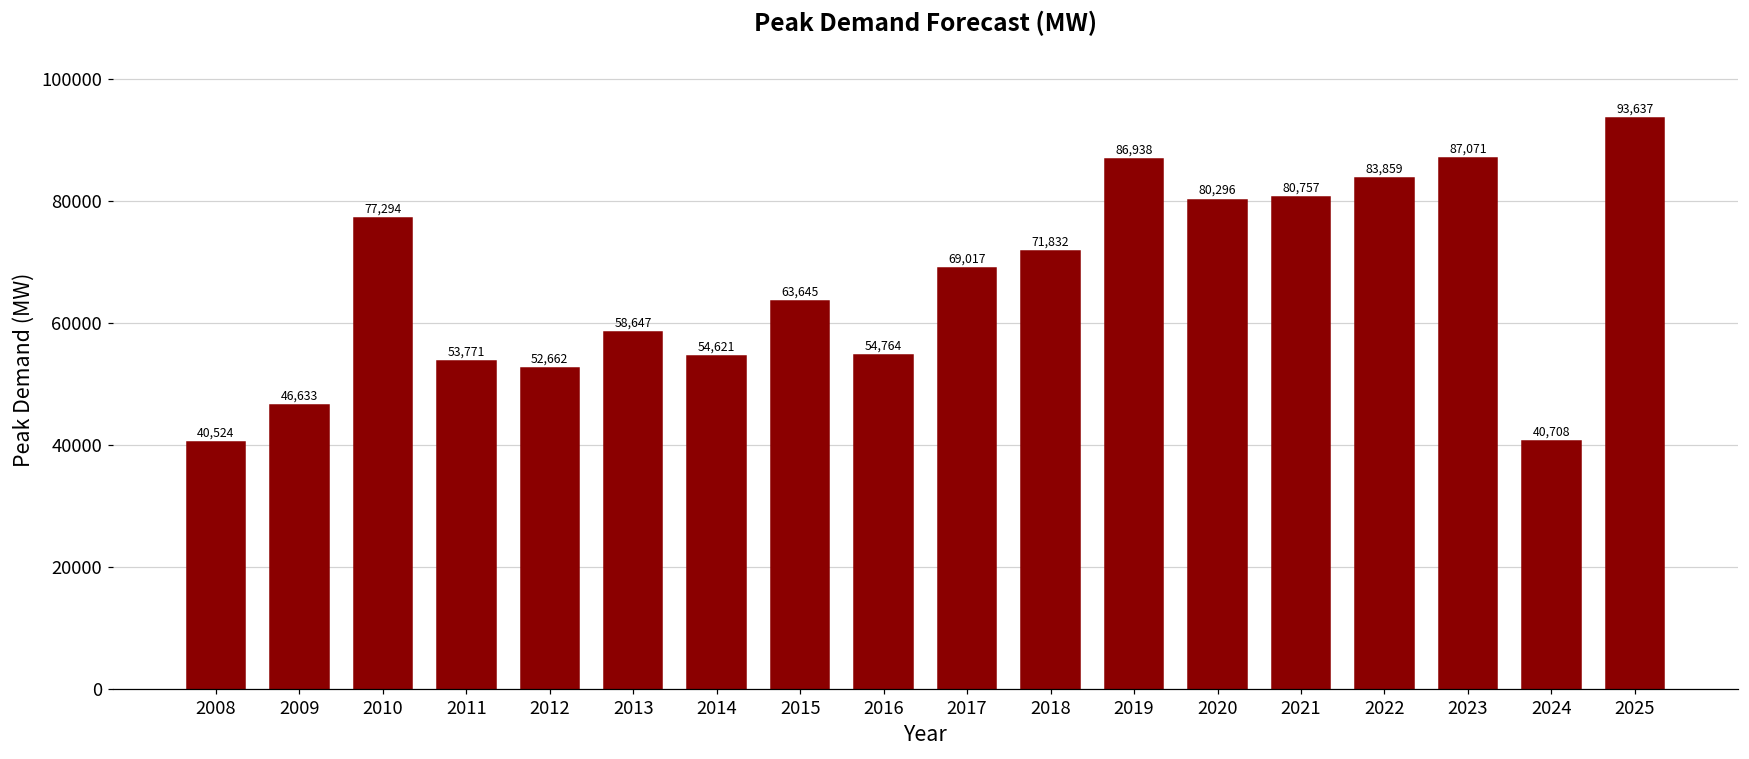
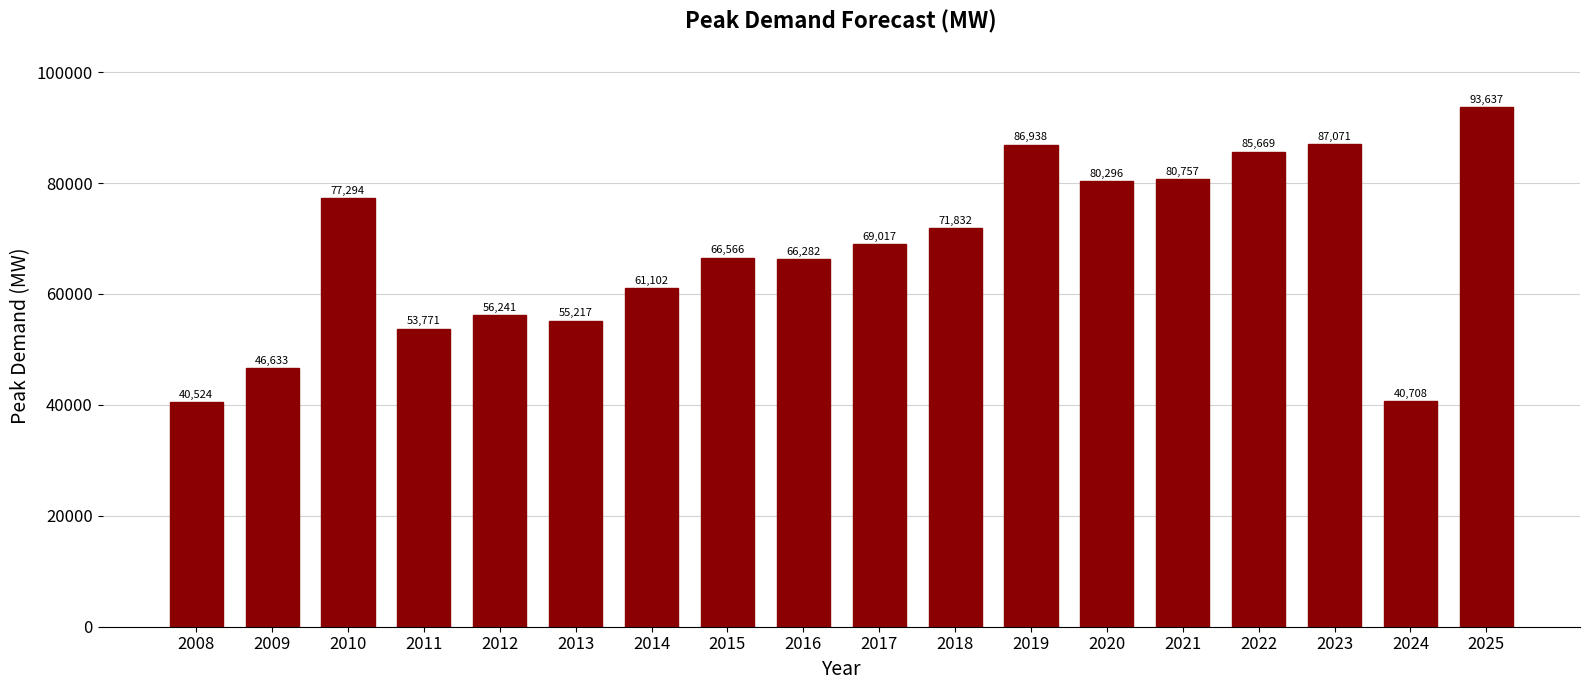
  {
    "2008": "40,524",
    "2009": "46,633",
    "2010": "77,294",
    "2011": "53,771",
-   "2012": "52,662",
-   "2013": "58,647",
-   "2014": "54,621",
-   "2015": "63,645",
-   "2016": "54,764",
+   "2012": "56,241",
+   "2013": "55,217",
+   "2014": "61,102",
+   "2015": "66,566",
+   "2016": "66,282",
    "2017": "69,017",
    "2018": "71,832",
    "2019": "86,938",
    "2020": "80,296",
    "2021": "80,757",
-   "2022": "83,859",
+   "2022": "85,669",
    "2023": "87,071",
    "2024": "40,708",
    "2025": "93,637"
  }
